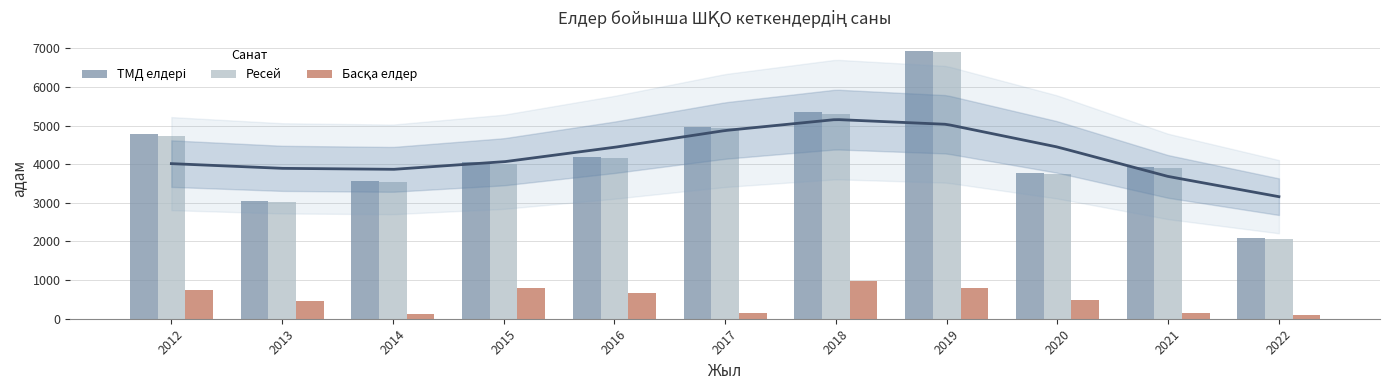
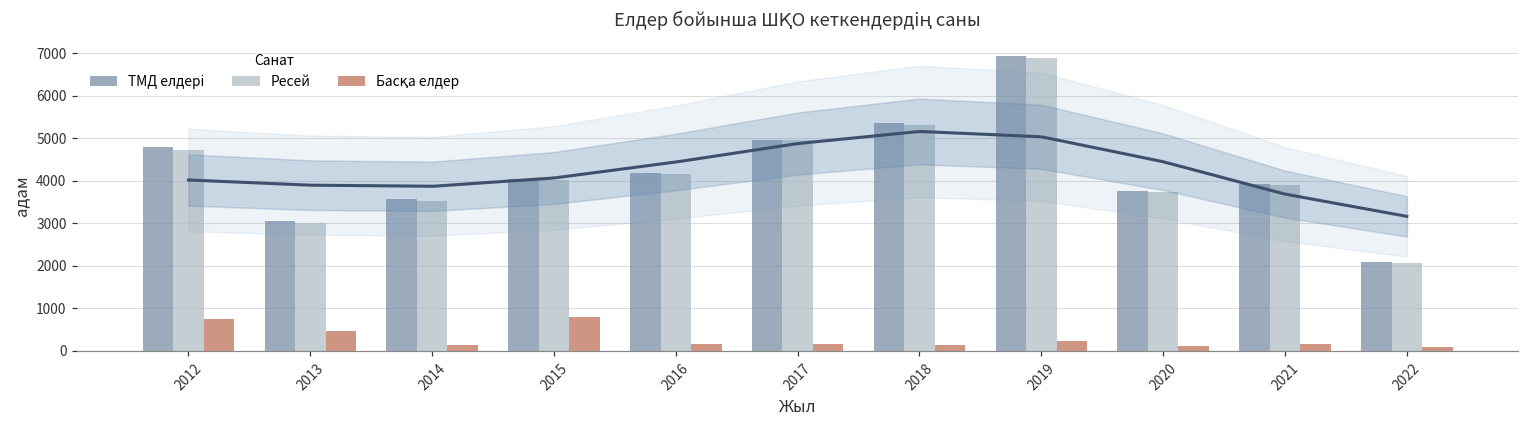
  {
    "Басқа елдер": {
      "2012": 800,
      "2013": 500,
      "2014": 100,
      "2015": 800,
-     "2016": 700,
+     "2016": 200,
      "2017": 200,
-     "2018": 1000,
-     "2019": 800,
-     "2020": 500,
+     "2018": 100,
+     "2019": 200,
+     "2020": 100,
      "2021": 200,
      "2022": 100
    }
  }
